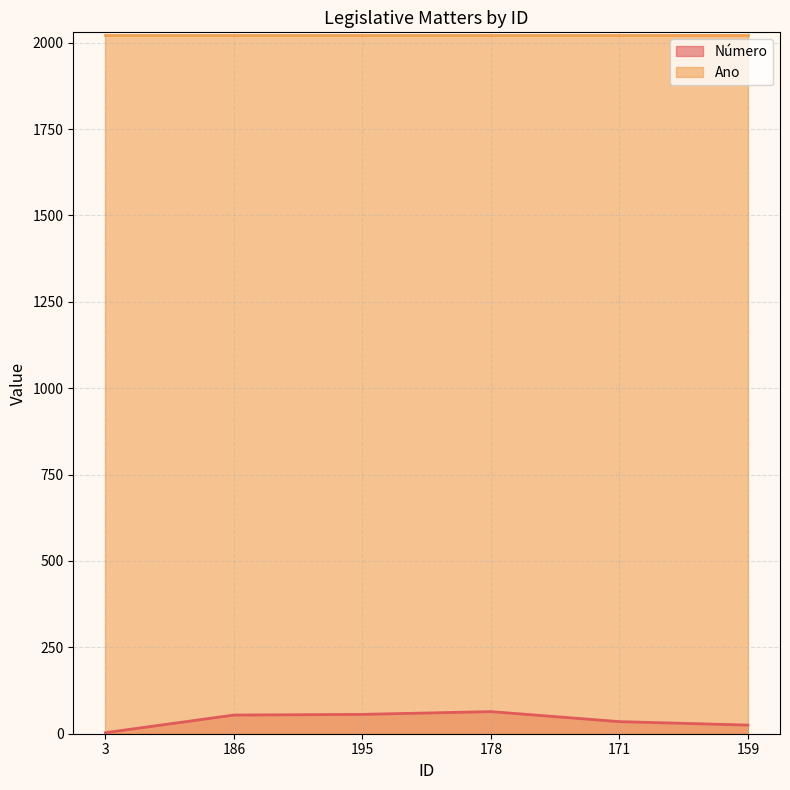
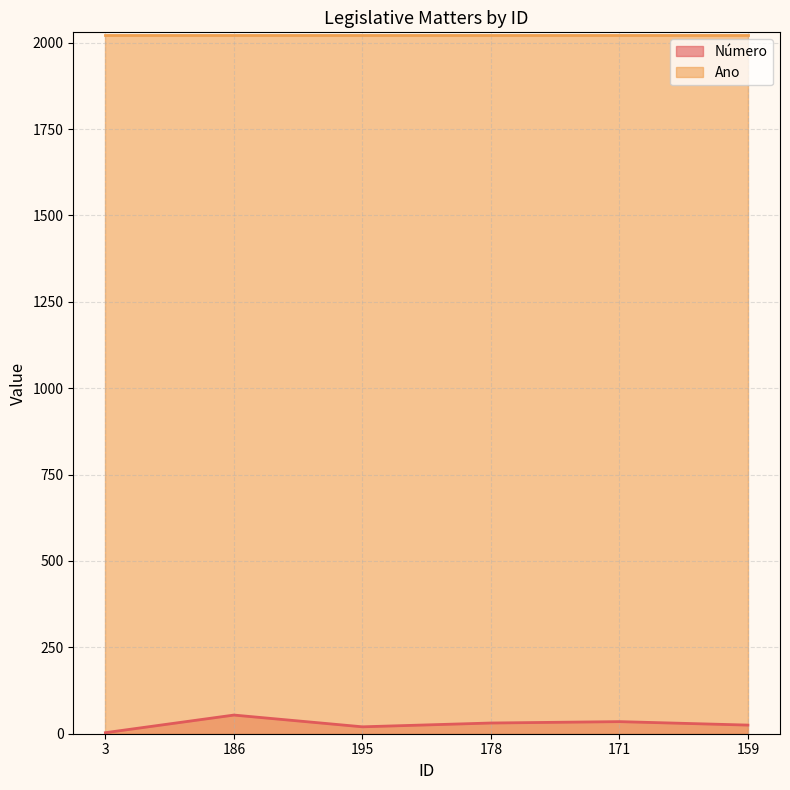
  {
    "Número": {
      "3": 0,
      "186": 50,
-     "195": 60,
-     "178": 60,
+     "195": 20,
+     "178": 30,
      "171": 40,
      "159": 30
    },
    "Ano": {
      "3": 2020,
      "186": 2020,
      "195": 2020,
      "178": 2020,
      "171": 2020,
      "159": 2020
    }
  }
